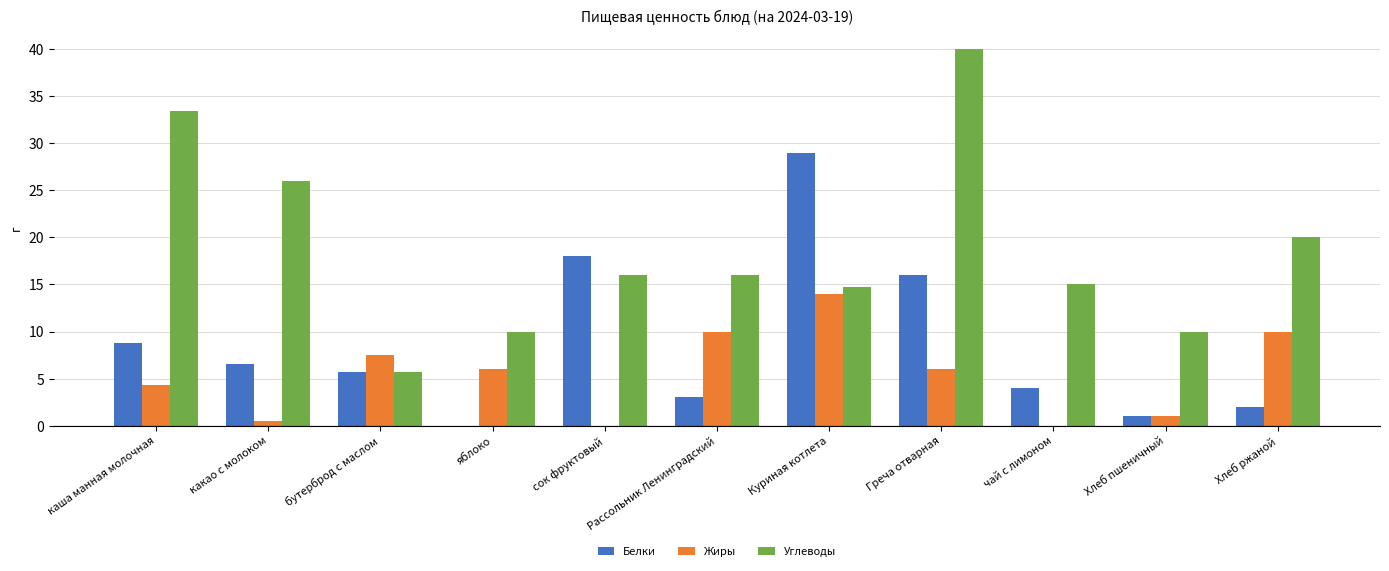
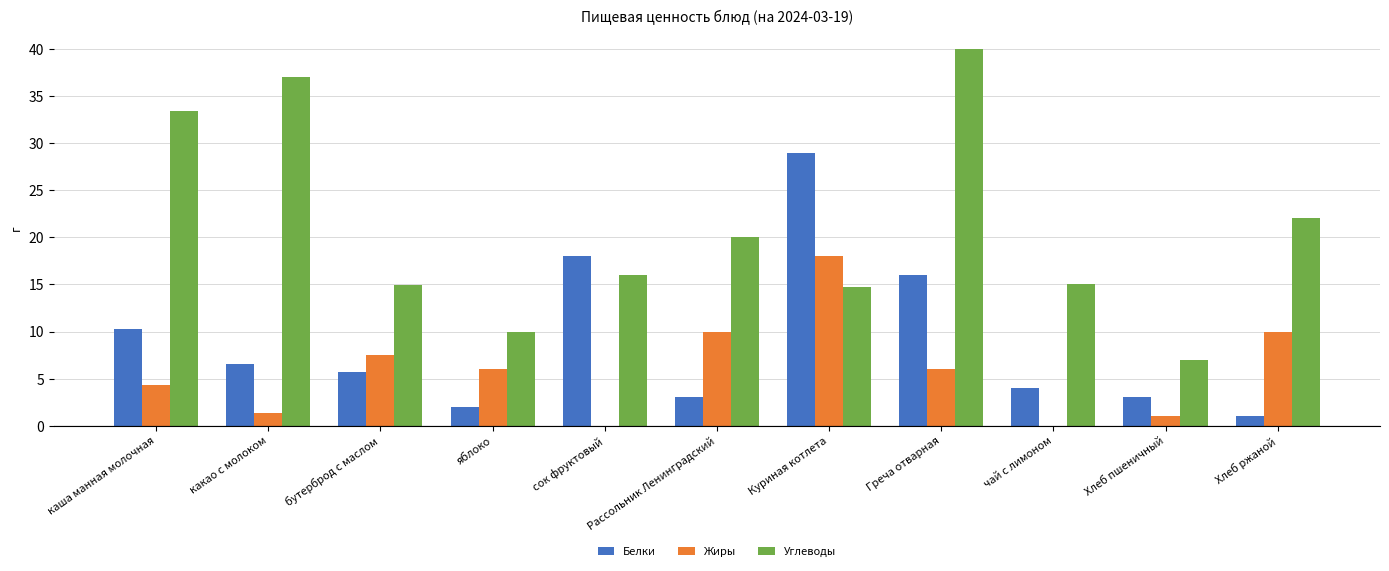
  {
    "Белки": {
-     "каша манная молочная": 9,
+     "каша манная молочная": 10,
      "какао с молоком": 7,
      "бутерброд с маслом": 6,
-     "яблоко": 0,
+     "яблоко": 2,
      "сок фруктовый": 18,
      "Рассольник Ленинградский": 3,
      "Куриная котлета": 29,
      "Греча отварная": 16,
      "чай с лимоном": 4,
-     "Хлеб пшеничный": 1,
-     "Хлеб ржаной": 2
+     "Хлеб пшеничный": 3,
+     "Хлеб ржаной": 1
    },
    "Жиры": {
      "каша манная молочная": 4,
-     "какао с молоком": 0,
+     "какао с молоком": 1,
      "бутерброд с маслом": 7,
      "яблоко": 6,
      "сок фруктовый": 0,
      "Рассольник Ленинградский": 10,
-     "Куриная котлета": 14,
+     "Куриная котлета": 18,
      "Греча отварная": 6,
      "чай с лимоном": 0,
      "Хлеб пшеничный": 1,
      "Хлеб ржаной": 10
    },
    "Углеводы": {
      "каша манная молочная": 33,
-     "какао с молоком": 26,
-     "бутерброд с маслом": 6,
+     "какао с молоком": 37,
+     "бутерброд с маслом": 15,
      "яблоко": 10,
      "сок фруктовый": 16,
-     "Рассольник Ленинградский": 16,
+     "Рассольник Ленинградский": 20,
      "Куриная котлета": 15,
      "Греча отварная": 40,
      "чай с лимоном": 15,
-     "Хлеб пшеничный": 10,
-     "Хлеб ржаной": 20
+     "Хлеб пшеничный": 7,
+     "Хлеб ржаной": 22
    }
  }
